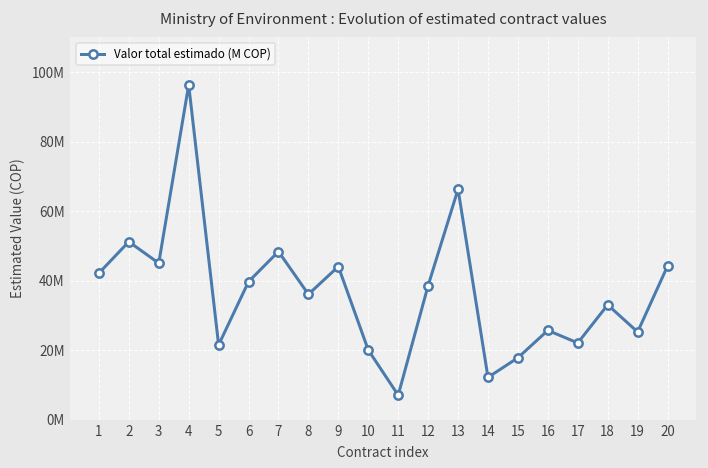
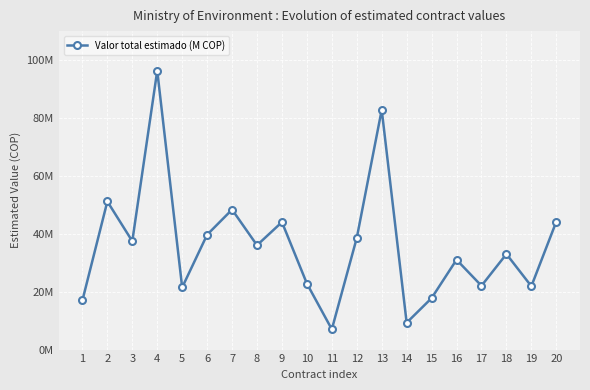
  {
-   "1": 42000000,
+   "1": 17000000,
    "2": 51000000,
-   "3": 45000000,
+   "3": 37000000,
    "4": 96000000,
    "5": 21000000,
    "6": 40000000,
    "7": 48000000,
    "8": 36000000,
    "9": 44000000,
-   "10": 20000000,
+   "10": 23000000,
    "11": 7000000,
    "12": 39000000,
-   "13": 66000000,
-   "14": 12000000,
+   "13": 83000000,
+   "14": 9000000,
    "15": 18000000,
-   "16": 26000000,
+   "16": 31000000,
    "17": 22000000,
    "18": 33000000,
-   "19": 25000000,
+   "19": 22000000,
    "20": 44000000
  }
